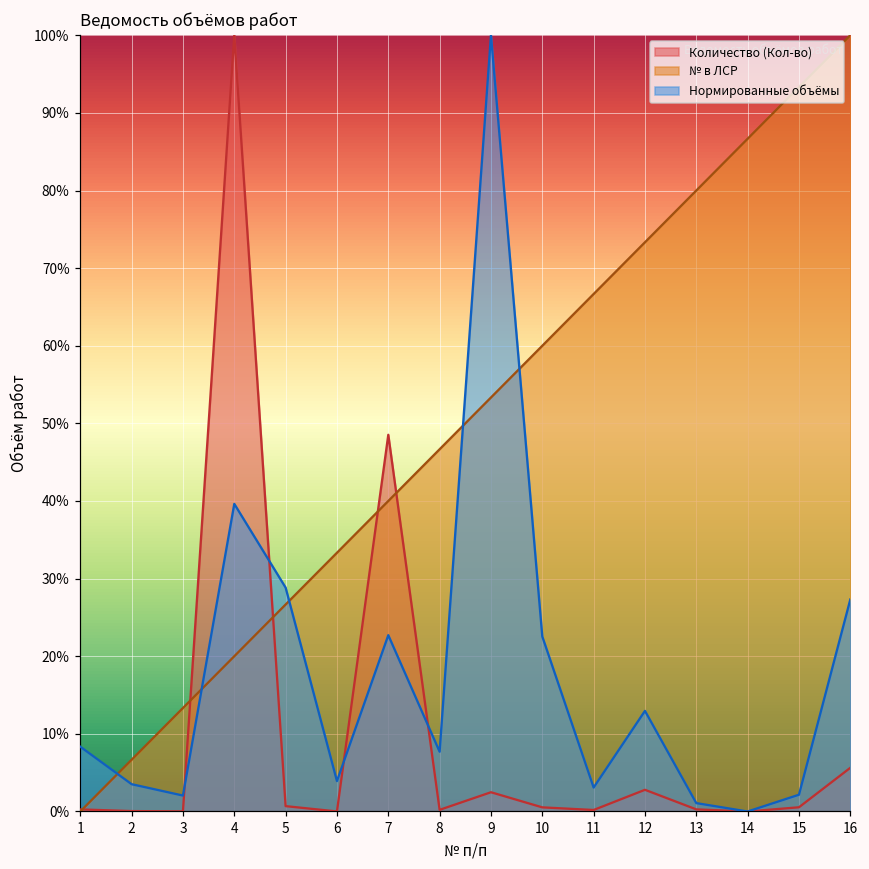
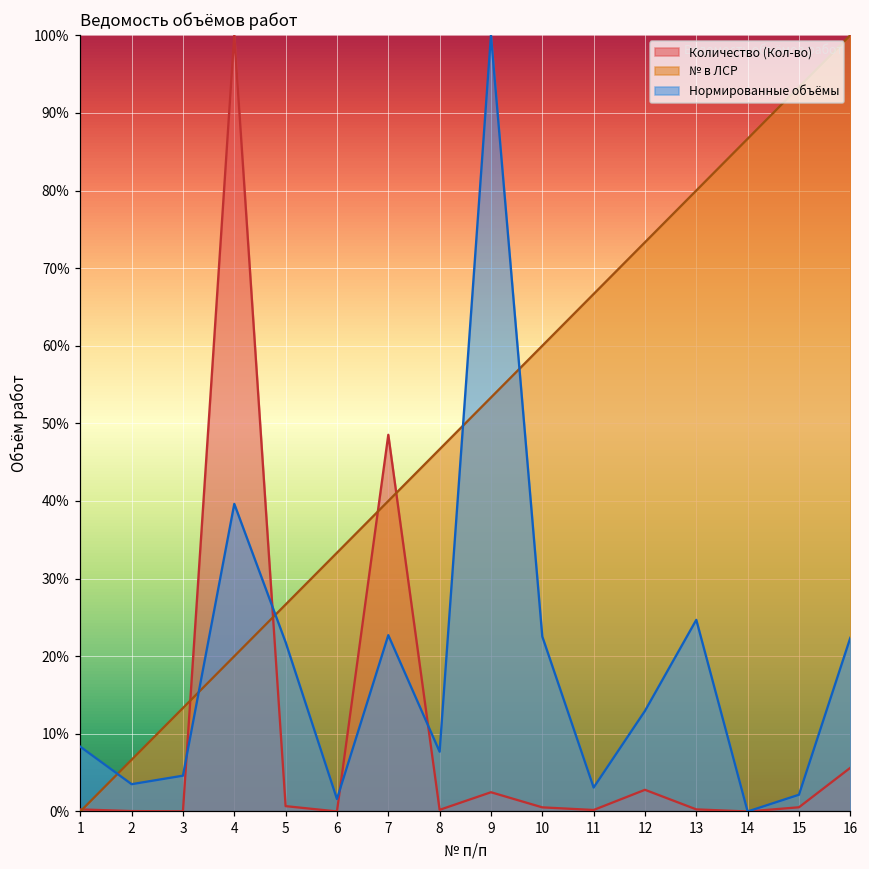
  {
    "Нормированные объёмы": {
      "1": "8%",
      "2": "4%",
-     "3": "2%",
+     "3": "5%",
      "4": "40%",
-     "5": "29%",
-     "6": "4%",
+     "5": "22%",
+     "6": "2%",
      "7": "23%",
      "8": "8%",
      "9": "100%",
      "10": "23%",
      "11": "3%",
      "12": "13%",
-     "13": "1%",
+     "13": "25%",
      "15": "2%",
-     "16": "27%"
+     "16": "22%"
    }
  }
